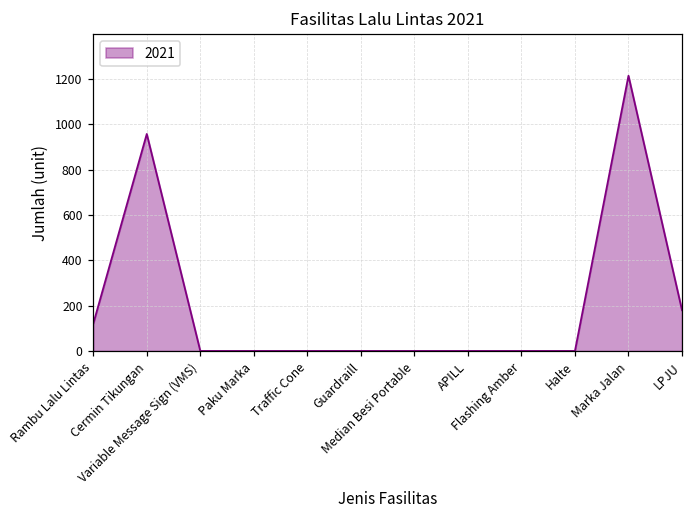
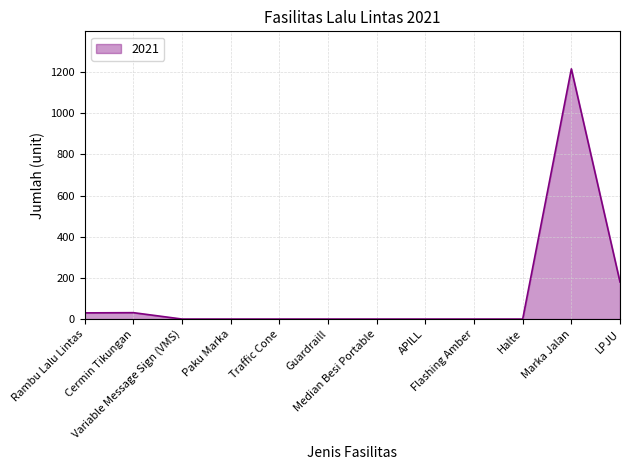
  {
-   "Rambu Lalu Lintas": 120,
-   "Cermin Tikungan": 960,
+   "Rambu Lalu Lintas": 30,
+   "Cermin Tikungan": 30,
    "Variable Message Sign (VMS)": 0,
    "Paku Marka": 0,
    "Traffic Cone": 0,
    "Guardraill": 0,
    "Median Besi Portable": 0,
    "APILL": 0,
    "Flashing Amber": 0,
    "Halte": 0,
    "Marka Jalan": 1220,
    "LPJU": 180
  }
